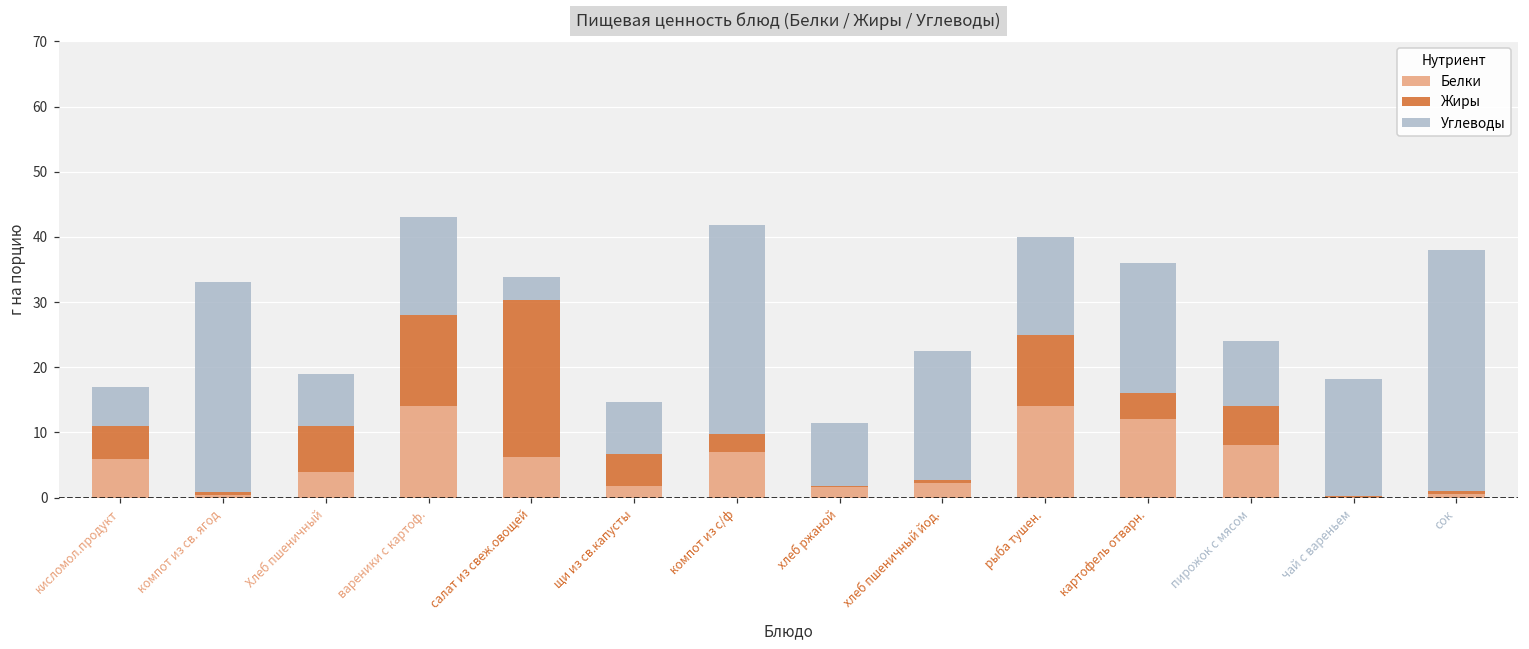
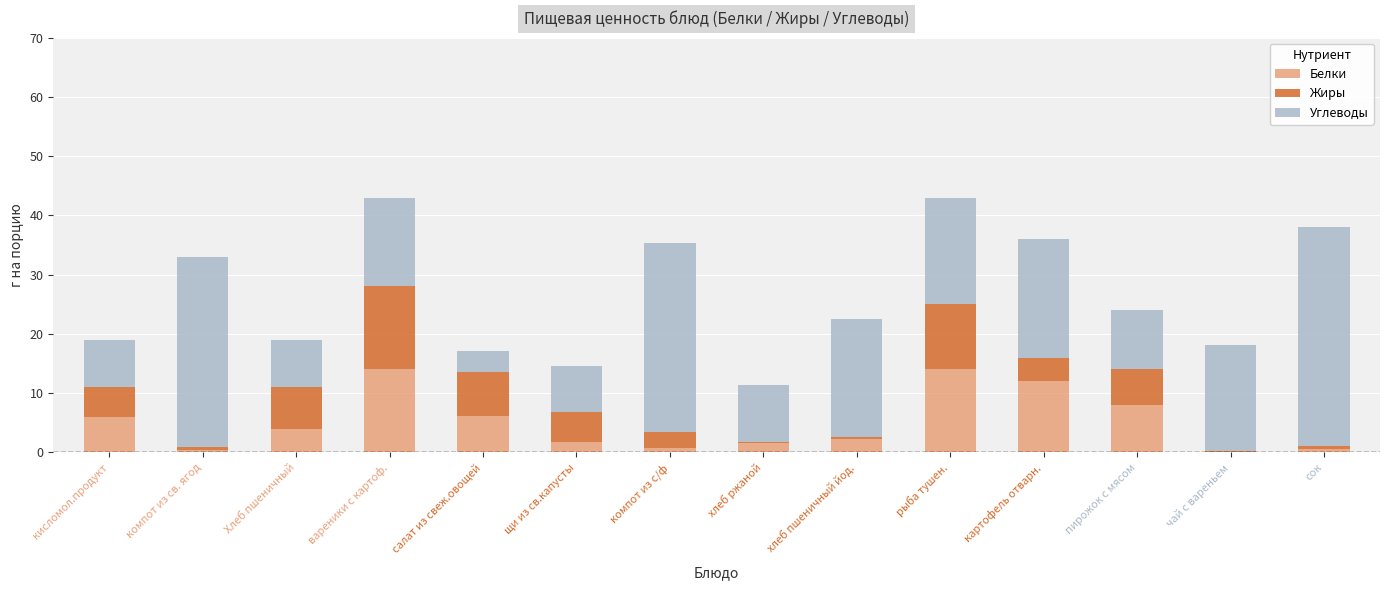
  {
    "Белки": {
      "кисломол.продукт": 6,
      "Хлеб пшеничный": 4,
      "вареники с картоф.": 14,
      "салат из свеж.овощей": 6,
      "щи из св.капусты": 2,
-     "компот из с/ф": 7,
+     "компот из с/ф": 1,
      "хлеб ржаной": 2,
      "хлеб пшеничный йод.": 2,
      "рыба тушен.": 14,
      "картофель отварн.": 12,
      "пирожок с мясом": 8,
      "сок": 1
    },
    "Жиры": {
      "кисломол.продукт": 5,
      "компот из св. ягод": 0,
      "Хлеб пшеничный": 7,
      "вареники с картоф.": 14,
-     "салат из свеж.овощей": 24,
+     "салат из свеж.овощей": 7,
      "щи из св.капусты": 5,
      "компот из с/ф": 3,
      "хлеб пшеничный йод.": 0,
      "рыба тушен.": 11,
      "картофель отварн.": 4,
      "пирожок с мясом": 6
    },
    "Углеводы": {
-     "кисломол.продукт": 6,
+     "кисломол.продукт": 8,
      "компот из св. ягод": 32,
      "Хлеб пшеничный": 8,
      "вареники с картоф.": 15,
      "салат из свеж.овощей": 3,
      "щи из св.капусты": 8,
      "компот из с/ф": 32,
      "хлеб ржаной": 10,
      "хлеб пшеничный йод.": 20,
-     "рыба тушен.": 15,
+     "рыба тушен.": 18,
      "картофель отварн.": 20,
      "пирожок с мясом": 10,
      "чай с вареньем": 18,
      "сок": 37
    }
  }
